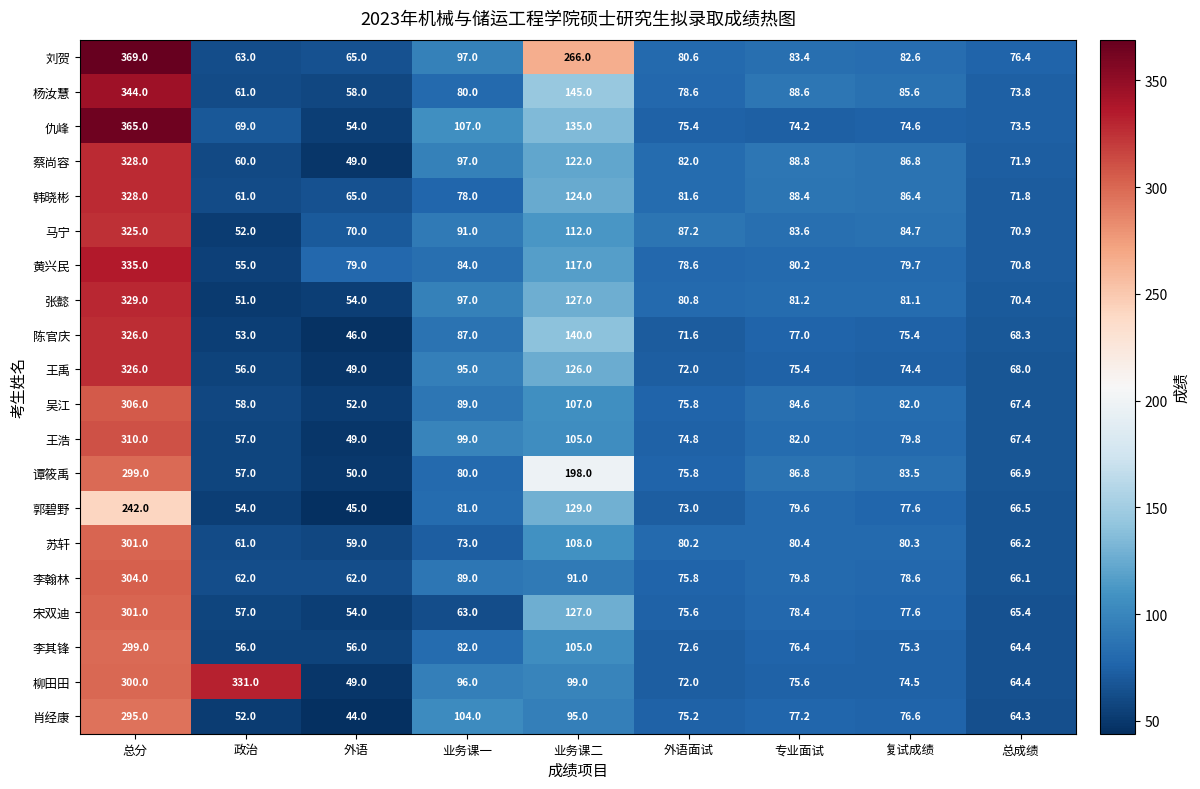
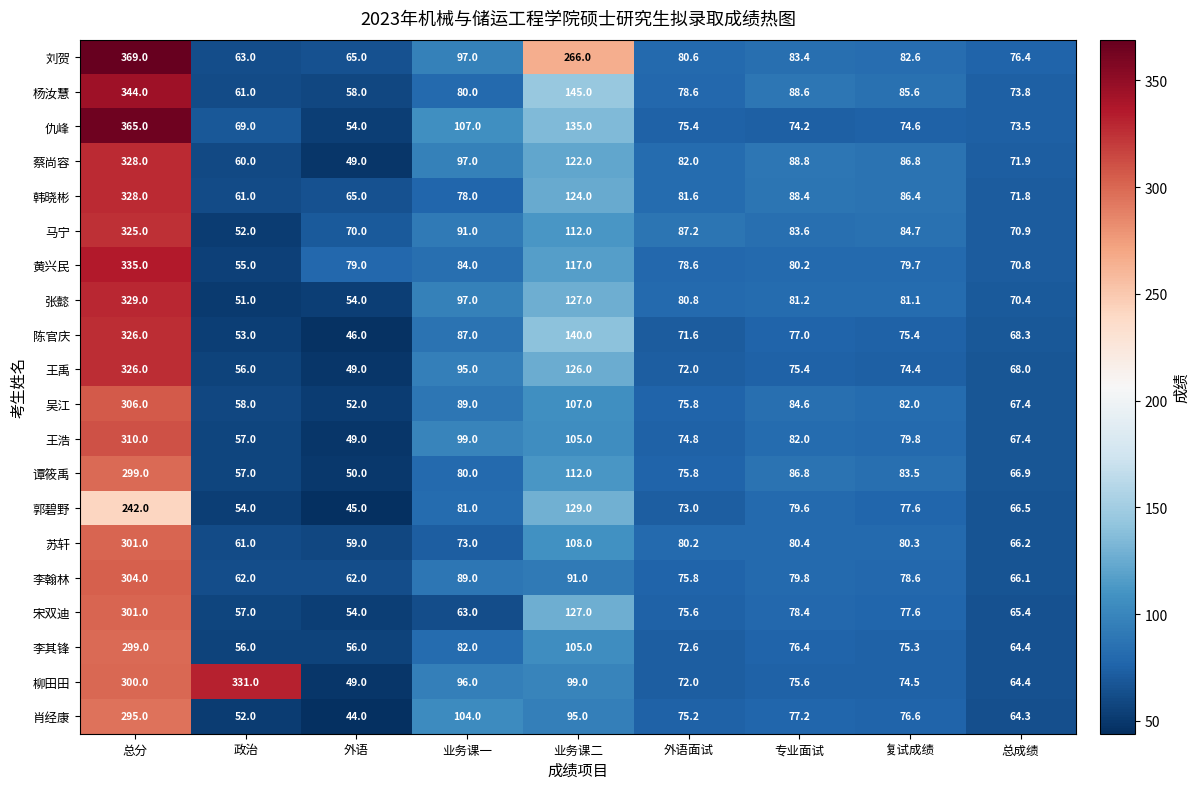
  {
    "刘贺": {
      "总分": 369.0,
      "政治": 63.0,
      "外语": 65.0,
      "业务课一": 97.0,
      "业务课二": 266.0,
      "外语面试": 80.6,
      "专业面试": 83.4,
      "复试成绩": 82.6,
      "总成绩": 76.4
    },
    "杨汝慧": {
      "总分": 344.0,
      "政治": 61.0,
      "外语": 58.0,
      "业务课一": 80.0,
      "业务课二": 145.0,
      "外语面试": 78.6,
      "专业面试": 88.6,
      "复试成绩": 85.6,
      "总成绩": 73.8
    },
    "仇峰": {
      "总分": 365.0,
      "政治": 69.0,
      "外语": 54.0,
      "业务课一": 107.0,
      "业务课二": 135.0,
      "外语面试": 75.4,
      "专业面试": 74.2,
      "复试成绩": 74.6,
      "总成绩": 73.5
    },
    "蔡尚容": {
      "总分": 328.0,
      "政治": 60.0,
      "外语": 49.0,
      "业务课一": 97.0,
      "业务课二": 122.0,
      "外语面试": 82.0,
      "专业面试": 88.8,
      "复试成绩": 86.8,
      "总成绩": 71.9
    },
    "韩晓彬": {
      "总分": 328.0,
      "政治": 61.0,
      "外语": 65.0,
      "业务课一": 78.0,
      "业务课二": 124.0,
      "外语面试": 81.6,
      "专业面试": 88.4,
      "复试成绩": 86.4,
      "总成绩": 71.8
    },
    "马宁": {
      "总分": 325.0,
      "政治": 52.0,
      "外语": 70.0,
      "业务课一": 91.0,
      "业务课二": 112.0,
      "外语面试": 87.2,
      "专业面试": 83.6,
      "复试成绩": 84.7,
      "总成绩": 70.9
    },
    "黄兴民": {
      "总分": 335.0,
      "政治": 55.0,
      "外语": 79.0,
      "业务课一": 84.0,
      "业务课二": 117.0,
      "外语面试": 78.6,
      "专业面试": 80.2,
      "复试成绩": 79.7,
      "总成绩": 70.8
    },
    "张懿": {
      "总分": 329.0,
      "政治": 51.0,
      "外语": 54.0,
      "业务课一": 97.0,
      "业务课二": 127.0,
      "外语面试": 80.8,
      "专业面试": 81.2,
      "复试成绩": 81.1,
      "总成绩": 70.4
    },
    "陈官庆": {
      "总分": 326.0,
      "政治": 53.0,
      "外语": 46.0,
      "业务课一": 87.0,
      "业务课二": 140.0,
      "外语面试": 71.6,
      "专业面试": 77.0,
      "复试成绩": 75.4,
      "总成绩": 68.3
    },
    "王禹": {
      "总分": 326.0,
      "政治": 56.0,
      "外语": 49.0,
      "业务课一": 95.0,
      "业务课二": 126.0,
      "外语面试": 72.0,
      "专业面试": 75.4,
      "复试成绩": 74.4,
      "总成绩": 68.0
    },
    "吴江": {
      "总分": 306.0,
      "政治": 58.0,
      "外语": 52.0,
      "业务课一": 89.0,
      "业务课二": 107.0,
      "外语面试": 75.8,
      "专业面试": 84.6,
      "复试成绩": 82.0,
      "总成绩": 67.4
    },
    "王浩": {
      "总分": 310.0,
      "政治": 57.0,
      "外语": 49.0,
      "业务课一": 99.0,
      "业务课二": 105.0,
      "外语面试": 74.8,
      "专业面试": 82.0,
      "复试成绩": 79.8,
      "总成绩": 67.4
    },
    "谭筱禹": {
      "总分": 299.0,
      "政治": 57.0,
      "外语": 50.0,
      "业务课一": 80.0,
-     "业务课二": 198.0,
+     "业务课二": 112.0,
      "外语面试": 75.8,
      "专业面试": 86.8,
      "复试成绩": 83.5,
      "总成绩": 66.9
    },
    "郭碧野": {
      "总分": 242.0,
      "政治": 54.0,
      "外语": 45.0,
      "业务课一": 81.0,
      "业务课二": 129.0,
      "外语面试": 73.0,
      "专业面试": 79.6,
      "复试成绩": 77.6,
      "总成绩": 66.5
    },
    "苏轩": {
      "总分": 301.0,
      "政治": 61.0,
      "外语": 59.0,
      "业务课一": 73.0,
      "业务课二": 108.0,
      "外语面试": 80.2,
      "专业面试": 80.4,
      "复试成绩": 80.3,
      "总成绩": 66.2
    },
    "李翰林": {
      "总分": 304.0,
      "政治": 62.0,
      "外语": 62.0,
      "业务课一": 89.0,
      "业务课二": 91.0,
      "外语面试": 75.8,
      "专业面试": 79.8,
      "复试成绩": 78.6,
      "总成绩": 66.1
    },
    "宋双迪": {
      "总分": 301.0,
      "政治": 57.0,
      "外语": 54.0,
      "业务课一": 63.0,
      "业务课二": 127.0,
      "外语面试": 75.6,
      "专业面试": 78.4,
      "复试成绩": 77.6,
      "总成绩": 65.4
    },
    "李其锋": {
      "总分": 299.0,
      "政治": 56.0,
      "外语": 56.0,
      "业务课一": 82.0,
      "业务课二": 105.0,
      "外语面试": 72.6,
      "专业面试": 76.4,
      "复试成绩": 75.3,
      "总成绩": 64.4
    },
    "柳田田": {
      "总分": 300.0,
      "政治": 331.0,
      "外语": 49.0,
      "业务课一": 96.0,
      "业务课二": 99.0,
      "外语面试": 72.0,
      "专业面试": 75.6,
      "复试成绩": 74.5,
      "总成绩": 64.4
    },
    "肖经康": {
      "总分": 295.0,
      "政治": 52.0,
      "外语": 44.0,
      "业务课一": 104.0,
      "业务课二": 95.0,
      "外语面试": 75.2,
      "专业面试": 77.2,
      "复试成绩": 76.6,
      "总成绩": 64.3
    }
  }
